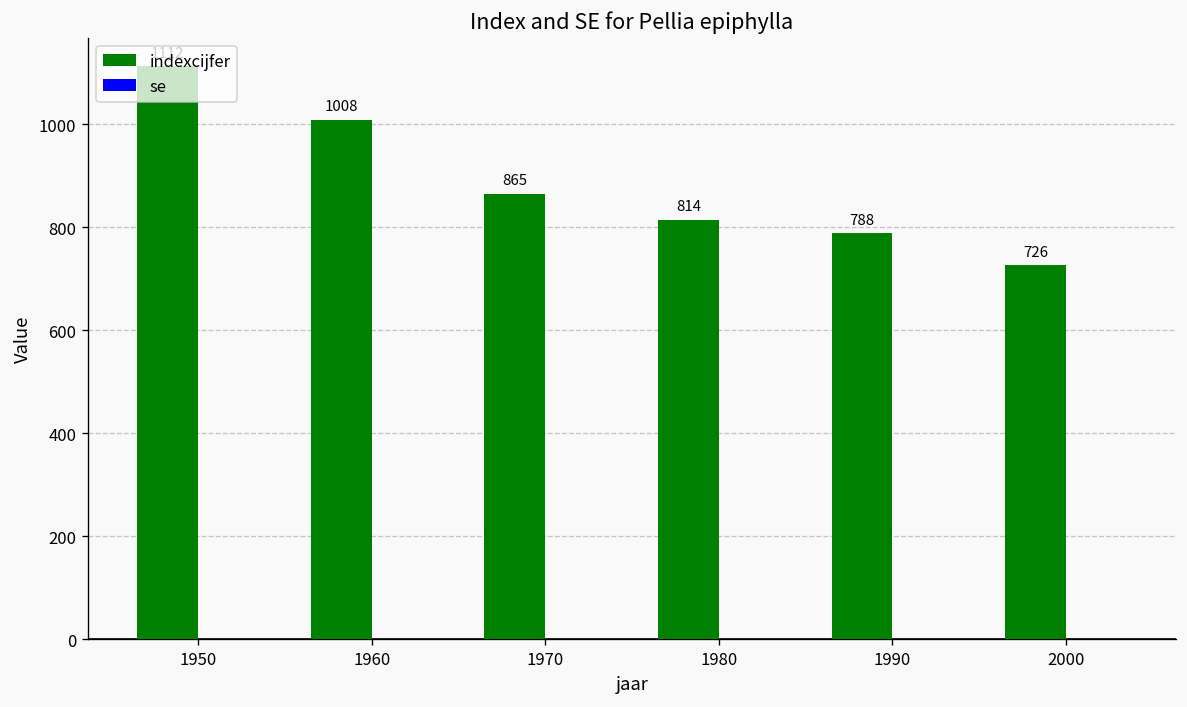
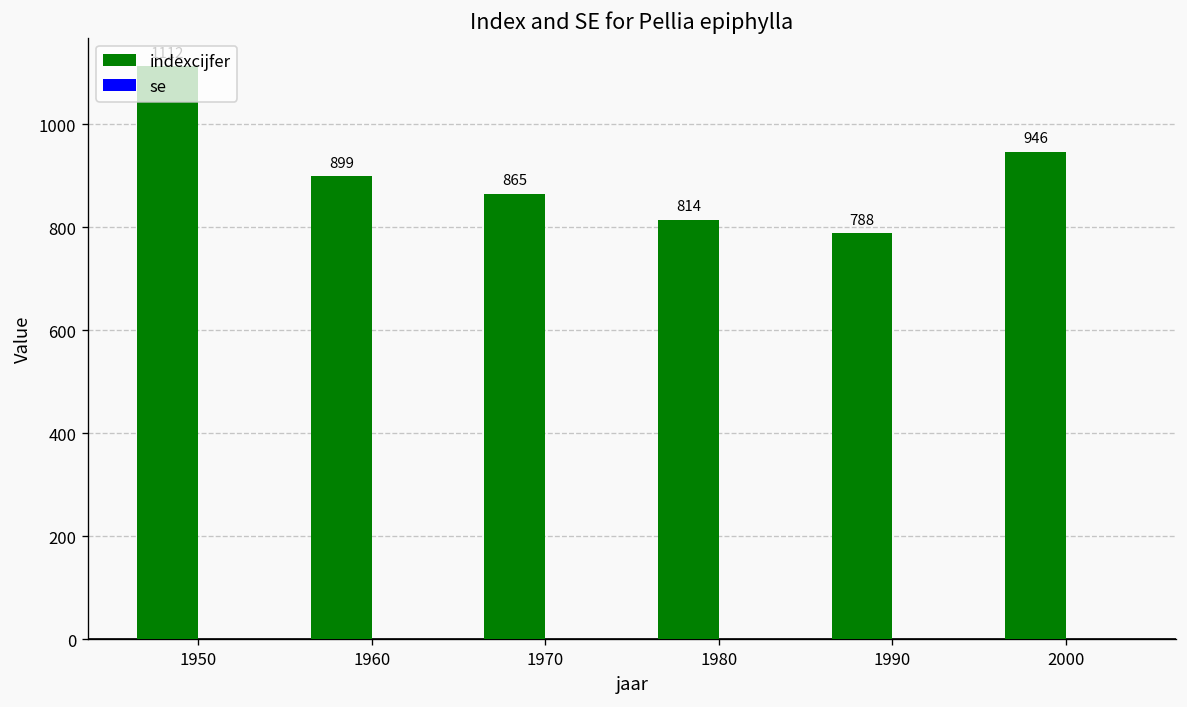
  {
    "indexcijfer": {
-     "1960": 1008,
+     "1960": 899,
      "1970": 865,
      "1980": 814,
      "1990": 788,
-     "2000": 726
+     "2000": 946
    },
    "se": {
      "1950": 0,
      "1960": 0,
      "1970": 0,
      "1980": 0,
      "1990": 0,
      "2000": 0
    }
  }
